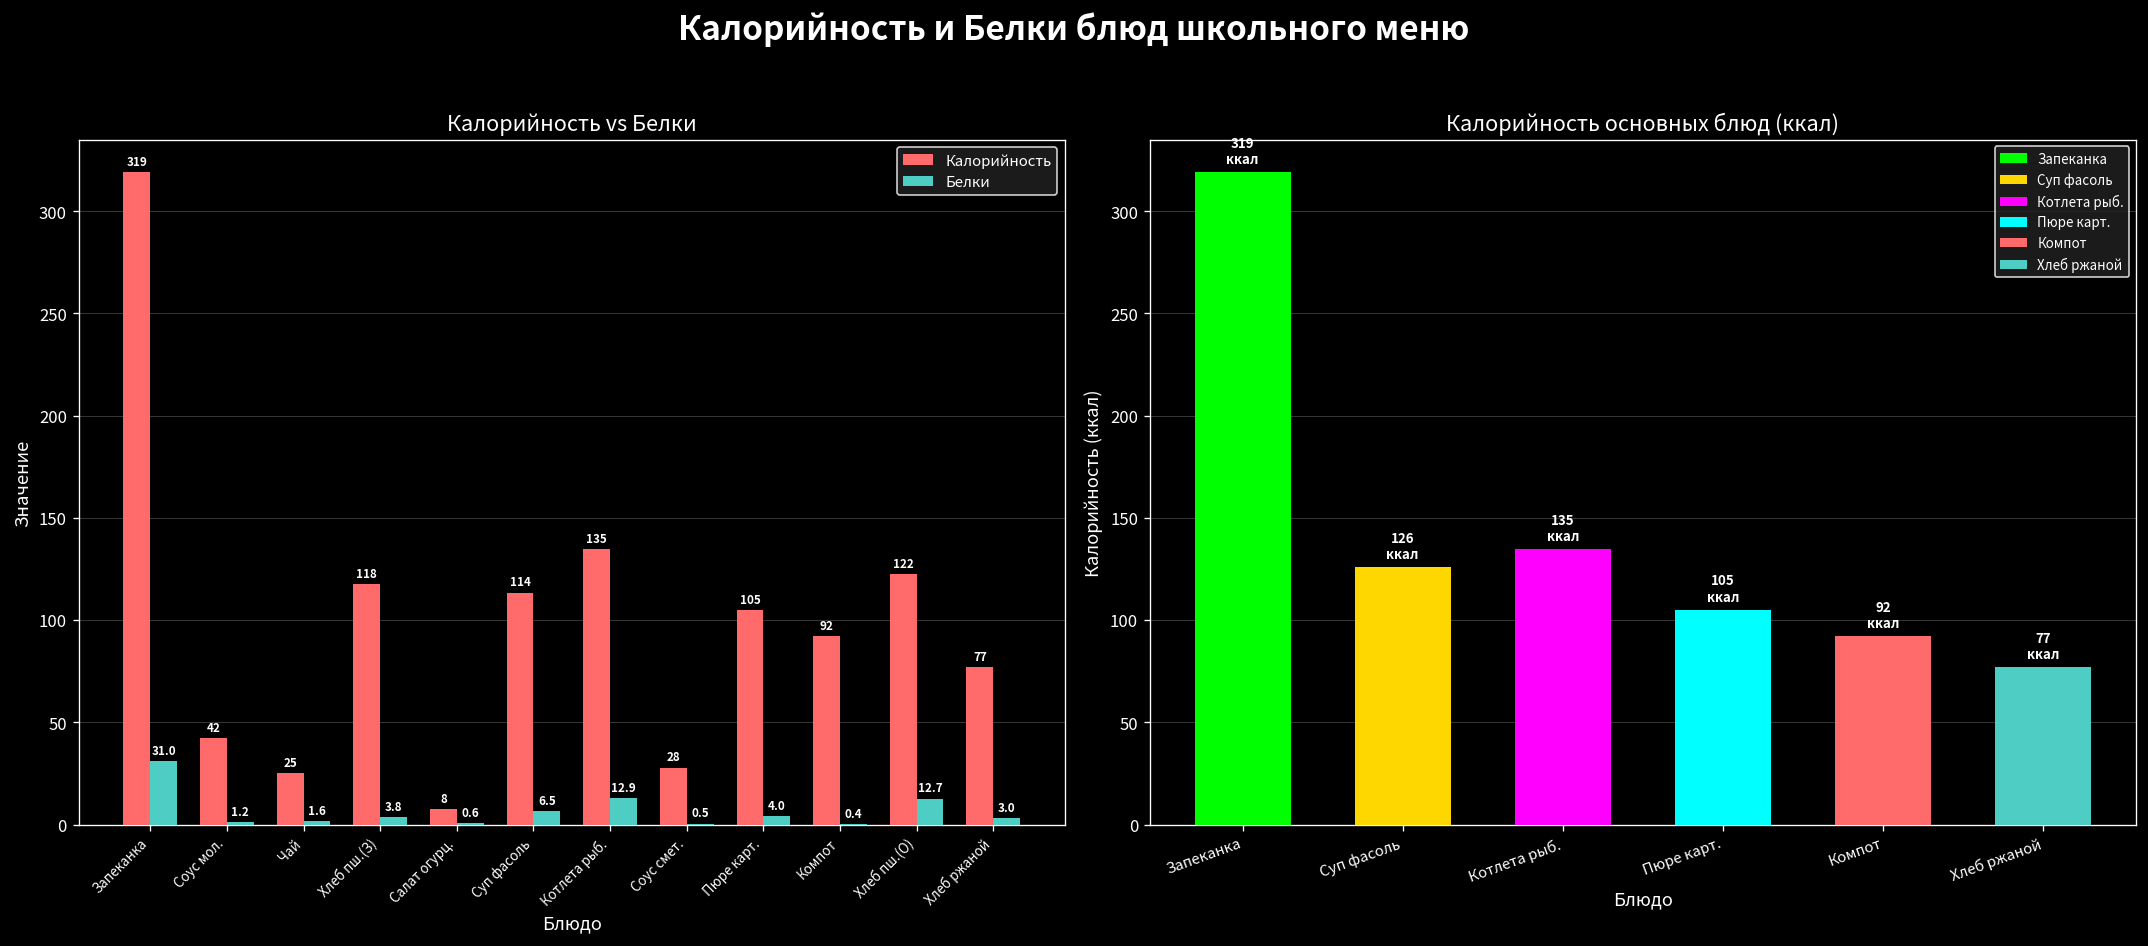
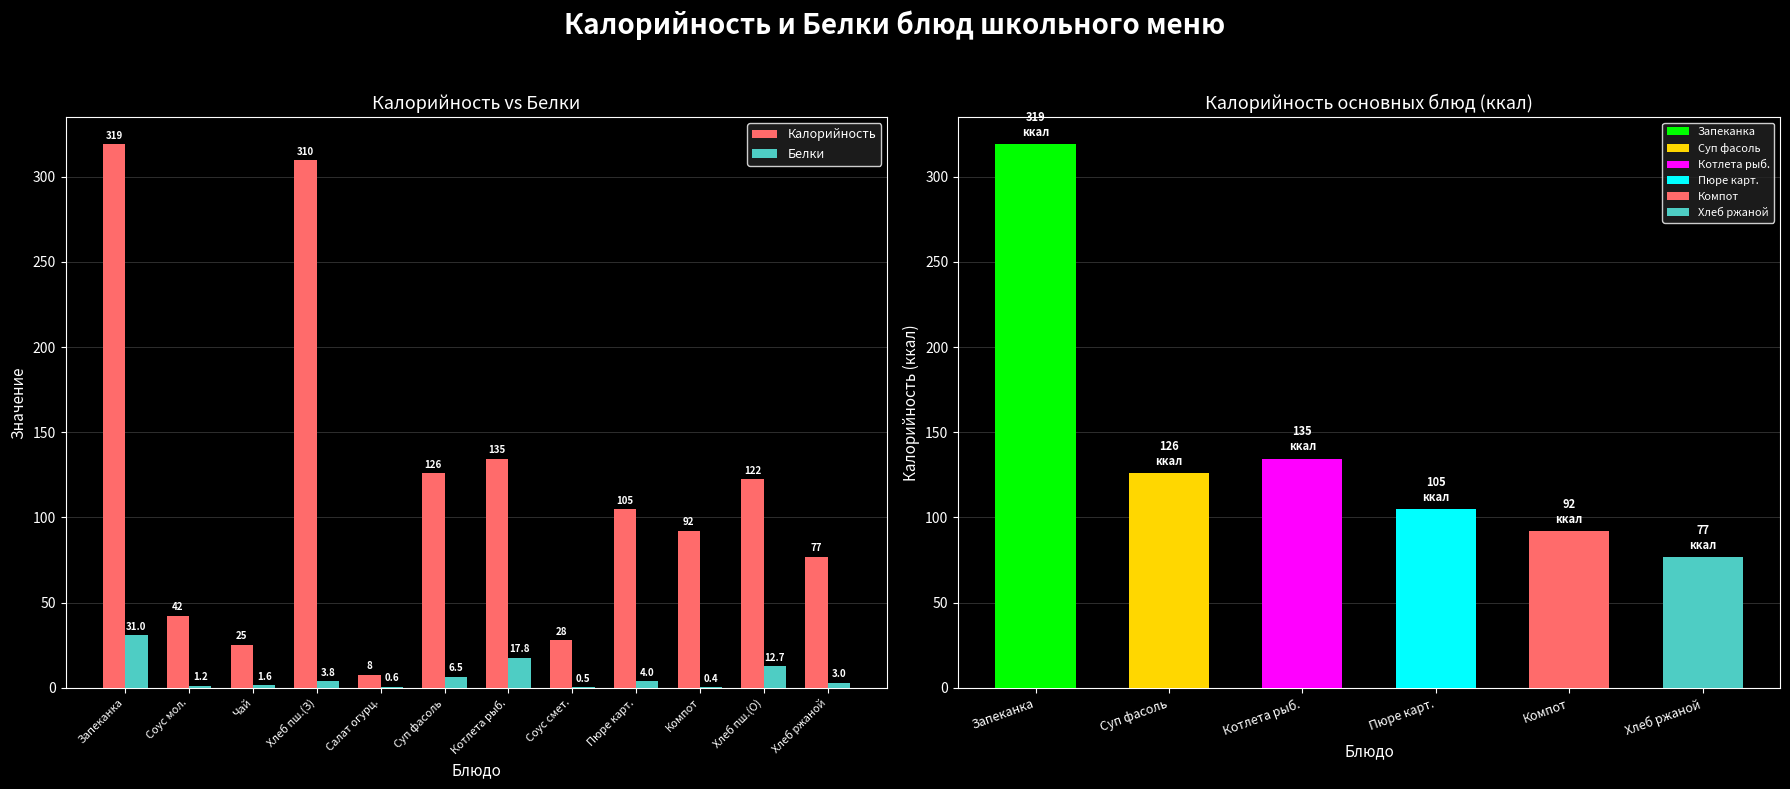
  {
    "Калорийность vs Белки": {
      "Калорийность": {
        "Запеканка": 319,
        "Соус мол.": 42,
        "Чай": 25,
-       "Хлеб пш.(З)": 118,
+       "Хлеб пш.(З)": 310,
        "Салат огурц.": 8,
-       "Суп фасоль": 114,
+       "Суп фасоль": 126,
        "Котлета рыб.": 135,
        "Соус смет.": 28,
        "Пюре карт.": 105,
        "Компот": 92,
        "Хлеб пш.(О)": 122,
        "Хлеб ржаной": 77
      },
      "Белки": {
        "Запеканка": 31.0,
        "Соус мол.": 1.2,
        "Чай": 1.6,
        "Хлеб пш.(З)": 3.8,
        "Салат огурц.": 0.6,
        "Суп фасоль": 6.5,
-       "Котлета рыб.": 12.9,
+       "Котлета рыб.": 17.8,
        "Соус смет.": 0.5,
        "Пюре карт.": 4.0,
        "Компот": 0.4,
        "Хлеб пш.(О)": 12.7,
        "Хлеб ржаной": 3.0
      }
    },
    "Калорийность основных блюд (ккал)": {
      "Запеканка": 319,
      "Суп фасоль": 126,
      "Котлета рыб.": 135,
      "Пюре карт.": 105,
      "Компот": 92,
      "Хлеб ржаной": 77
    }
  }
